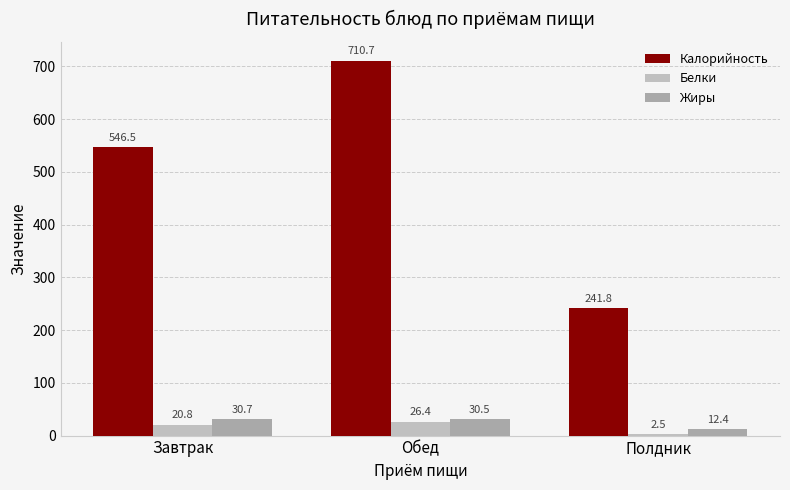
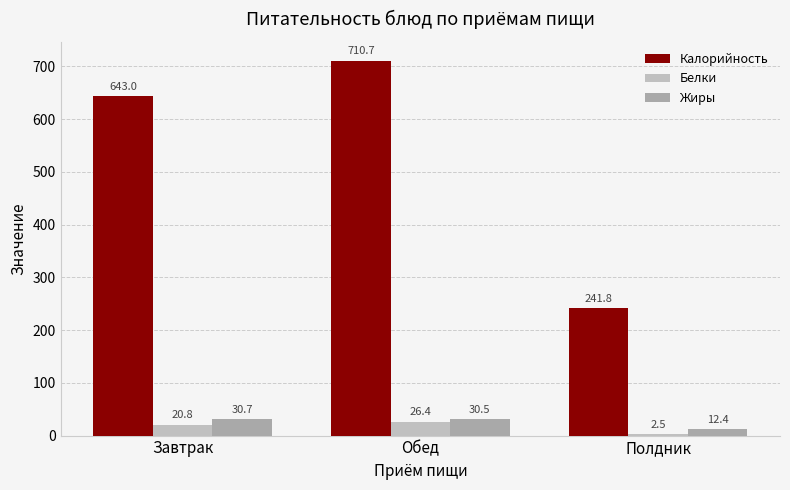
  {
    "Калорийность": {
-     "Завтрак": 546.5,
+     "Завтрак": 643.0,
      "Обед": 710.7,
      "Полдник": 241.8
    }
  }
